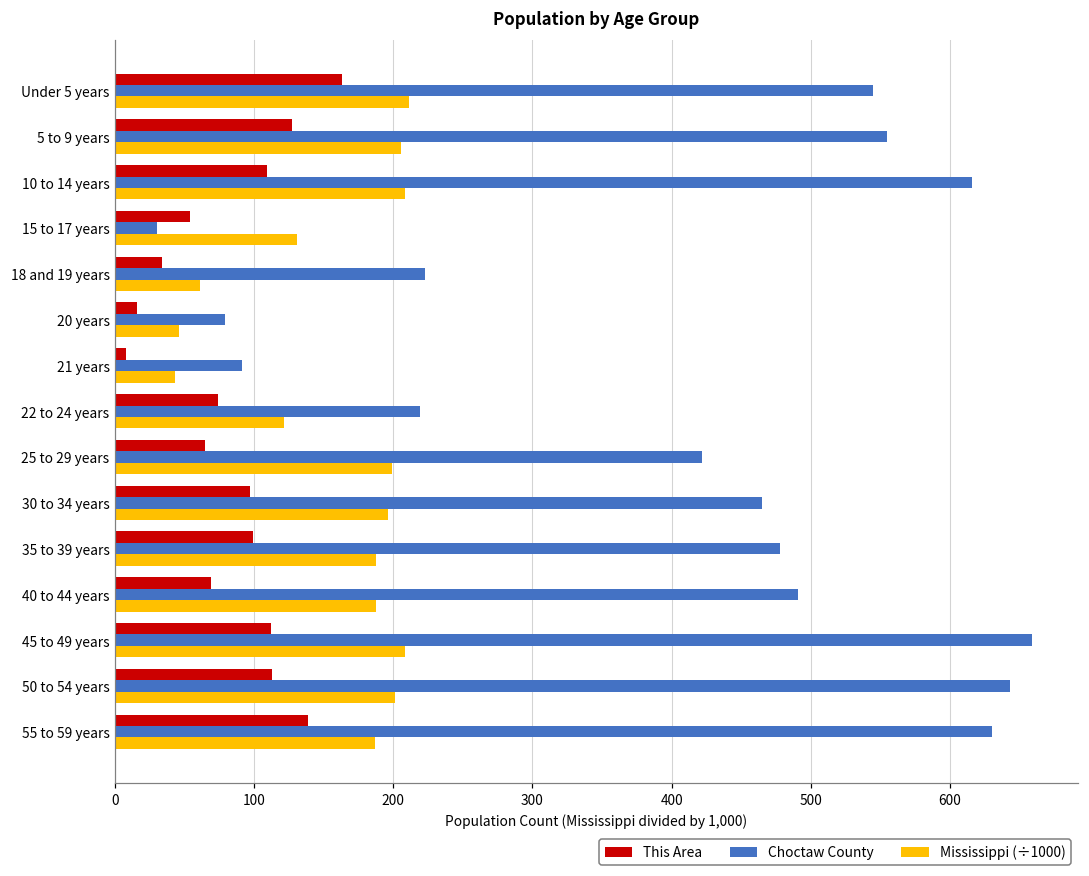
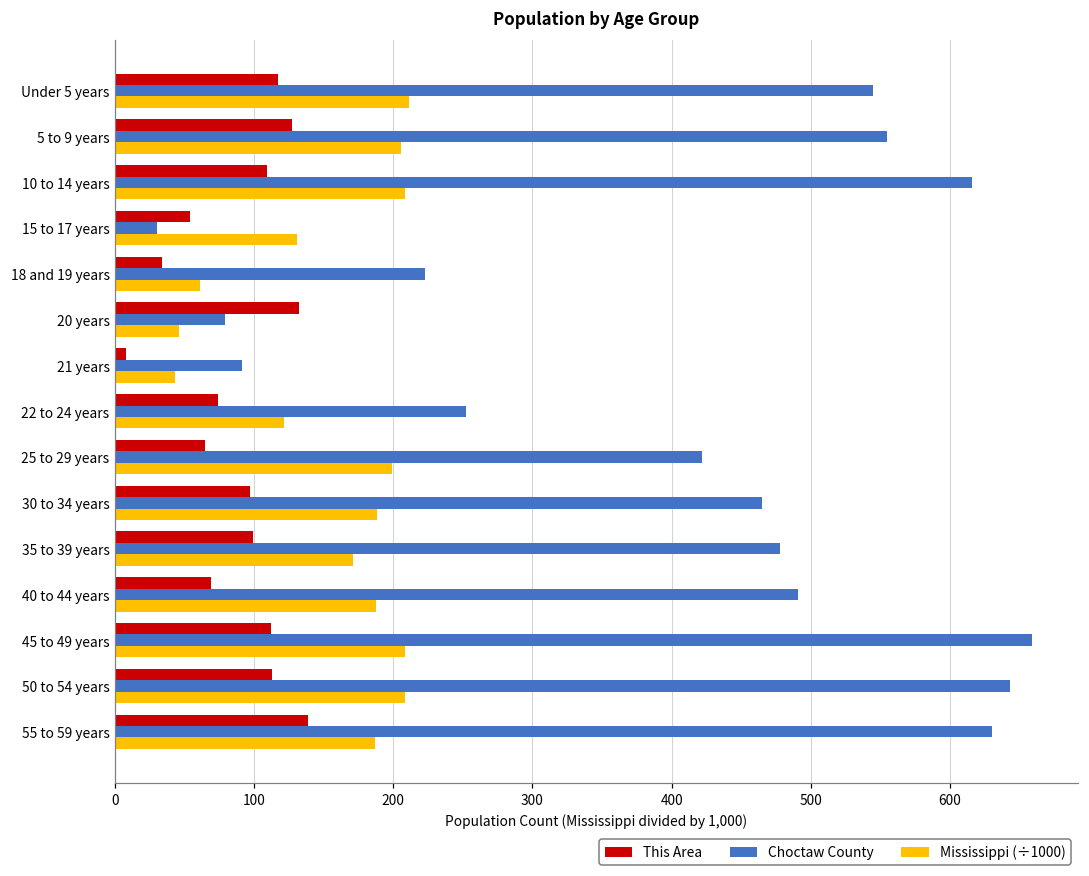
  {
    "This Area": {
-     "Under 5 years": 163,
+     "Under 5 years": 117,
      "5 to 9 years": 127,
      "10 to 14 years": 109,
      "15 to 17 years": 54,
      "18 and 19 years": 34,
-     "20 years": 16,
+     "20 years": 132,
      "21 years": 8,
      "22 to 24 years": 74,
      "25 to 29 years": 65,
      "30 to 34 years": 97,
      "35 to 39 years": 99,
      "40 to 44 years": 69,
      "45 to 49 years": 112,
      "50 to 54 years": 113,
      "55 to 59 years": 139
    },
    "Choctaw County": {
      "Under 5 years": 545,
      "5 to 9 years": 555,
      "10 to 14 years": 616,
      "15 to 17 years": 30,
      "18 and 19 years": 223,
      "20 years": 79,
      "21 years": 91,
-     "22 to 24 years": 219,
+     "22 to 24 years": 252,
      "25 to 29 years": 422,
      "30 to 34 years": 465,
      "35 to 39 years": 478,
      "40 to 44 years": 491,
      "45 to 49 years": 659,
      "50 to 54 years": 643,
      "55 to 59 years": 630
    },
    "Mississippi (÷1000)": {
      "Under 5 years": 211,
      "5 to 9 years": 206,
      "10 to 14 years": 208,
      "15 to 17 years": 131,
      "18 and 19 years": 61,
      "20 years": 46,
      "21 years": 43,
      "22 to 24 years": 122,
      "25 to 29 years": 199,
-     "30 to 34 years": 196,
-     "35 to 39 years": 187,
+     "30 to 34 years": 188,
+     "35 to 39 years": 171,
      "40 to 44 years": 188,
      "45 to 49 years": 208,
-     "50 to 54 years": 201,
+     "50 to 54 years": 209,
      "55 to 59 years": 187
    }
  }
